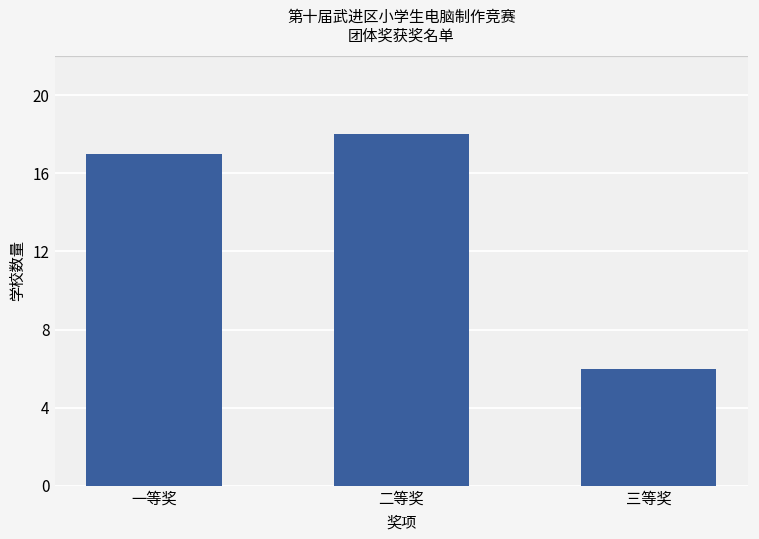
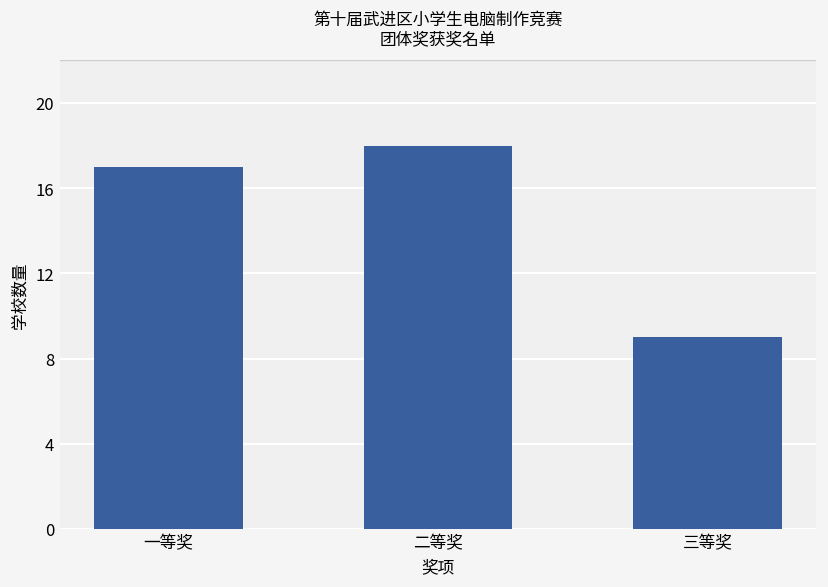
  {
    "一等奖": 17,
    "二等奖": 18,
-   "三等奖": 6
+   "三等奖": 9
  }
